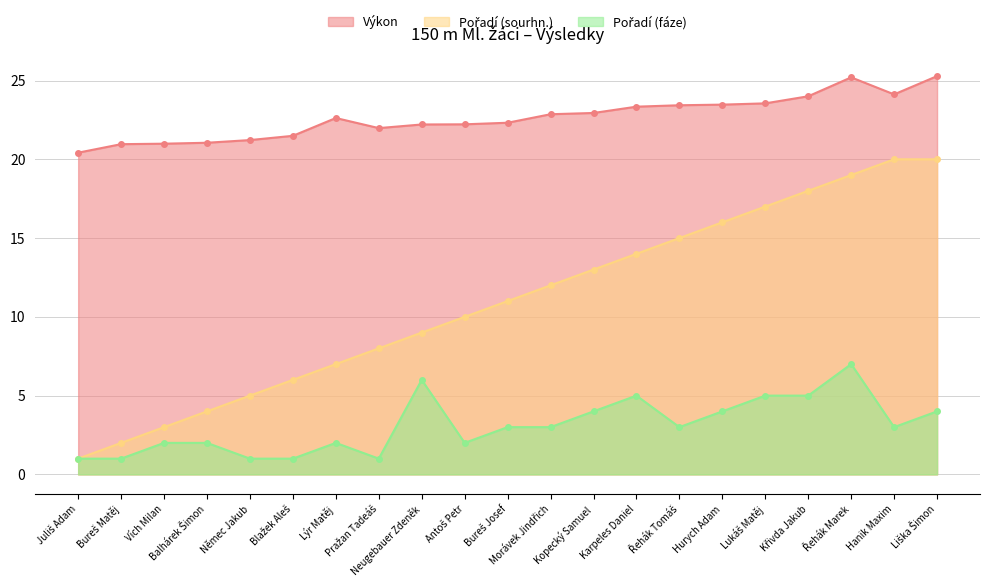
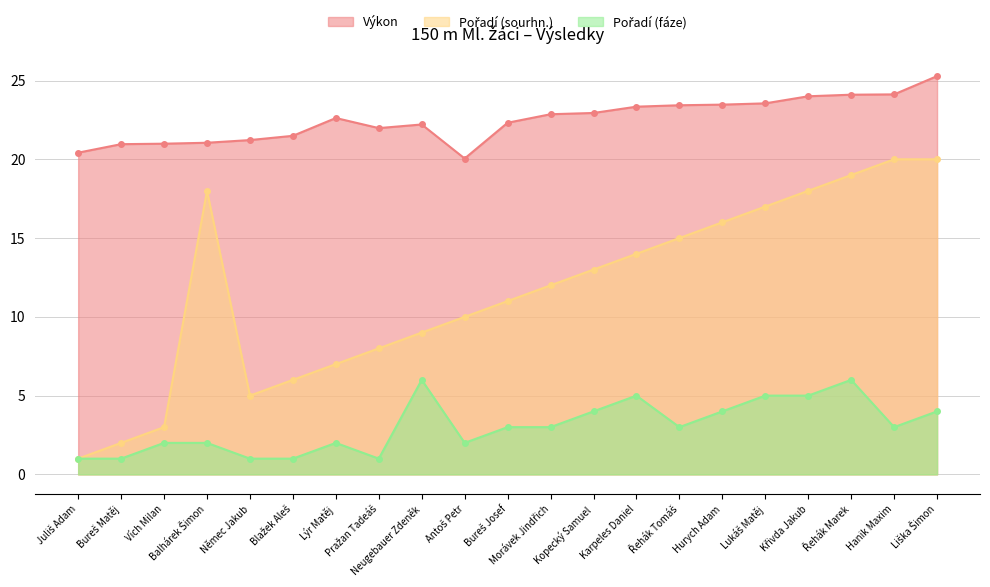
  {
    "Výkon": {
      "Juliš Adam": 20.4,
      "Bureš Matěj": 21.0,
      "Vích Milan": 21.0,
      "Balhárek Šimon": 21.1,
      "Němec Jakub": 21.2,
      "Blažek Aleš": 21.5,
      "Lýr Matěj": 22.6,
      "Pražan Tadeáš": 22.0,
      "Neugebauer Zdeněk": 22.2,
-     "Antoš Petr": 22.2,
+     "Antoš Petr": 20.1,
      "Bureš Josef": 22.3,
      "Morávek Jindřich": 22.9,
      "Kopecký Samuel": 22.9,
      "Karpeles Daniel": 23.3,
      "Řehák Tomáš": 23.4,
      "Hurych Adam": 23.5,
      "Lukáš Matěj": 23.6,
      "Křivda Jakub": 24.0,
-     "Řehák Marek": 25.2,
+     "Řehák Marek": 24.1,
      "Hanik Maxim": 24.1,
      "Liška Šimon": 25.3
    },
    "Pořadí (sourhn.)": {
      "Bureš Matěj": 2,
      "Vích Milan": 3,
-     "Balhárek Šimon": 4,
+     "Balhárek Šimon": 18,
      "Němec Jakub": 5,
      "Blažek Aleš": 6,
      "Lýr Matěj": 7,
      "Pražan Tadeáš": 8,
      "Neugebauer Zdeněk": 9,
      "Antoš Petr": 10,
      "Bureš Josef": 11,
      "Morávek Jindřich": 12,
      "Kopecký Samuel": 13,
      "Karpeles Daniel": 14,
      "Řehák Tomáš": 15,
      "Hurych Adam": 16,
      "Lukáš Matěj": 17,
      "Křivda Jakub": 18,
      "Řehák Marek": 19,
      "Hanik Maxim": 20,
      "Liška Šimon": 20
    },
    "Pořadí (fáze)": {
      "Bureš Matěj": 1,
      "Vích Milan": 2,
      "Balhárek Šimon": 2,
      "Němec Jakub": 1,
      "Blažek Aleš": 1,
      "Lýr Matěj": 2,
      "Pražan Tadeáš": 1,
      "Neugebauer Zdeněk": 6,
      "Antoš Petr": 2,
      "Bureš Josef": 3,
      "Morávek Jindřich": 3,
      "Kopecký Samuel": 4,
      "Karpeles Daniel": 5,
      "Řehák Tomáš": 3,
      "Hurych Adam": 4,
      "Lukáš Matěj": 5,
      "Křivda Jakub": 5,
-     "Řehák Marek": 7,
+     "Řehák Marek": 6,
      "Hanik Maxim": 3,
      "Liška Šimon": 4
    }
  }
